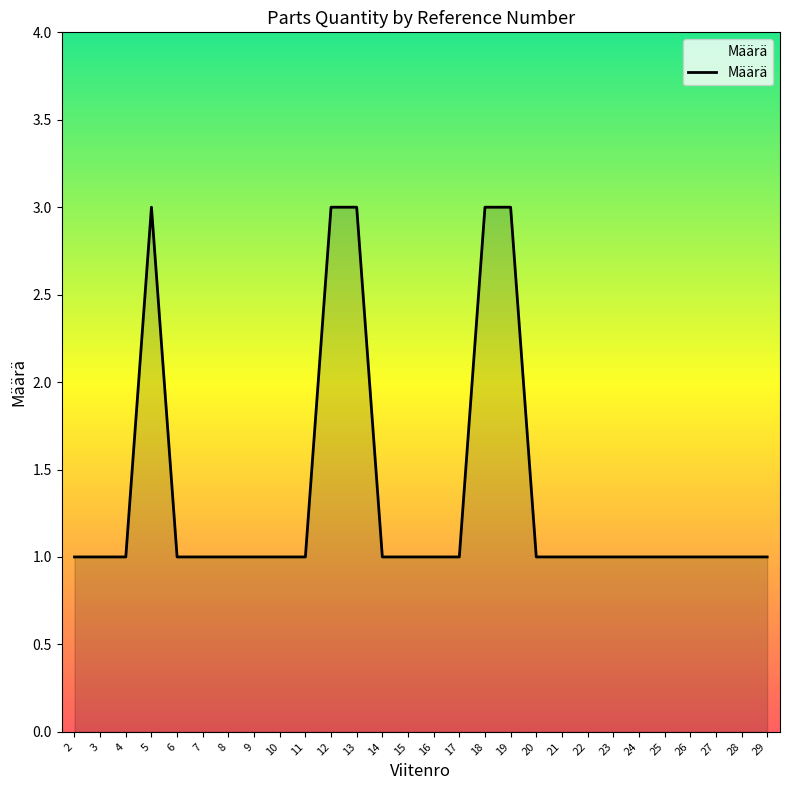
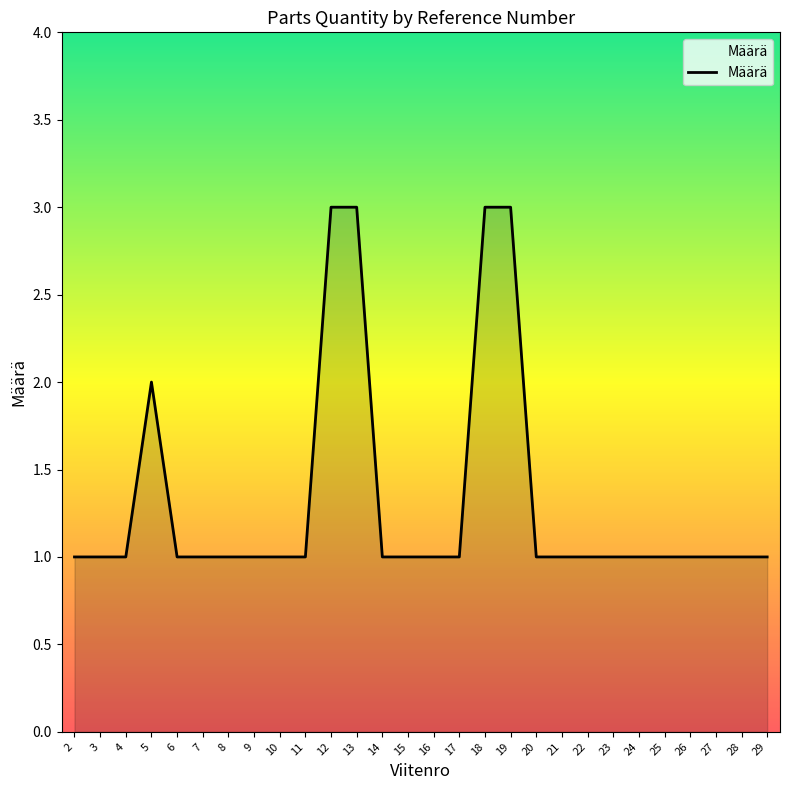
  {
    "2": 1,
    "3": 1,
    "4": 1,
-   "5": 3,
+   "5": 2,
    "6": 1,
    "7": 1,
    "8": 1,
    "9": 1,
    "10": 1,
    "11": 1,
    "12": 3,
    "13": 3,
    "14": 1,
    "15": 1,
    "16": 1,
    "17": 1,
    "18": 3,
    "19": 3,
    "20": 1,
    "21": 1,
    "22": 1,
    "23": 1,
    "24": 1,
    "25": 1,
    "26": 1,
    "27": 1,
    "28": 1,
    "29": 1
  }
